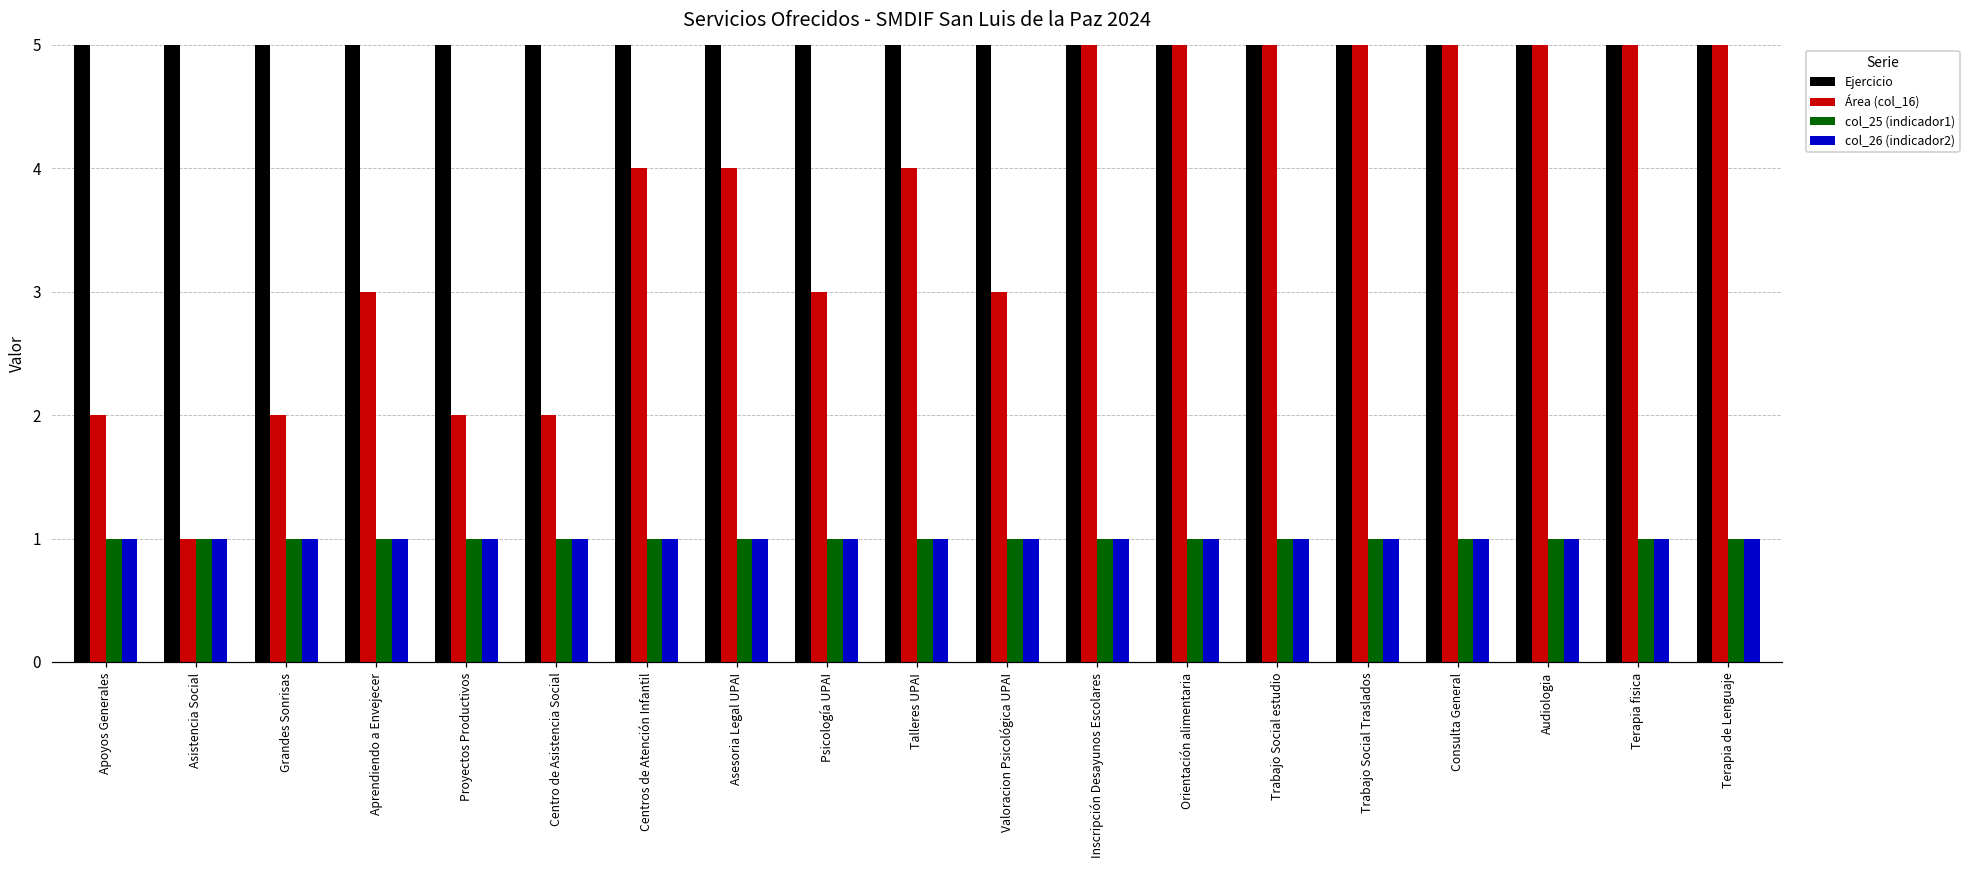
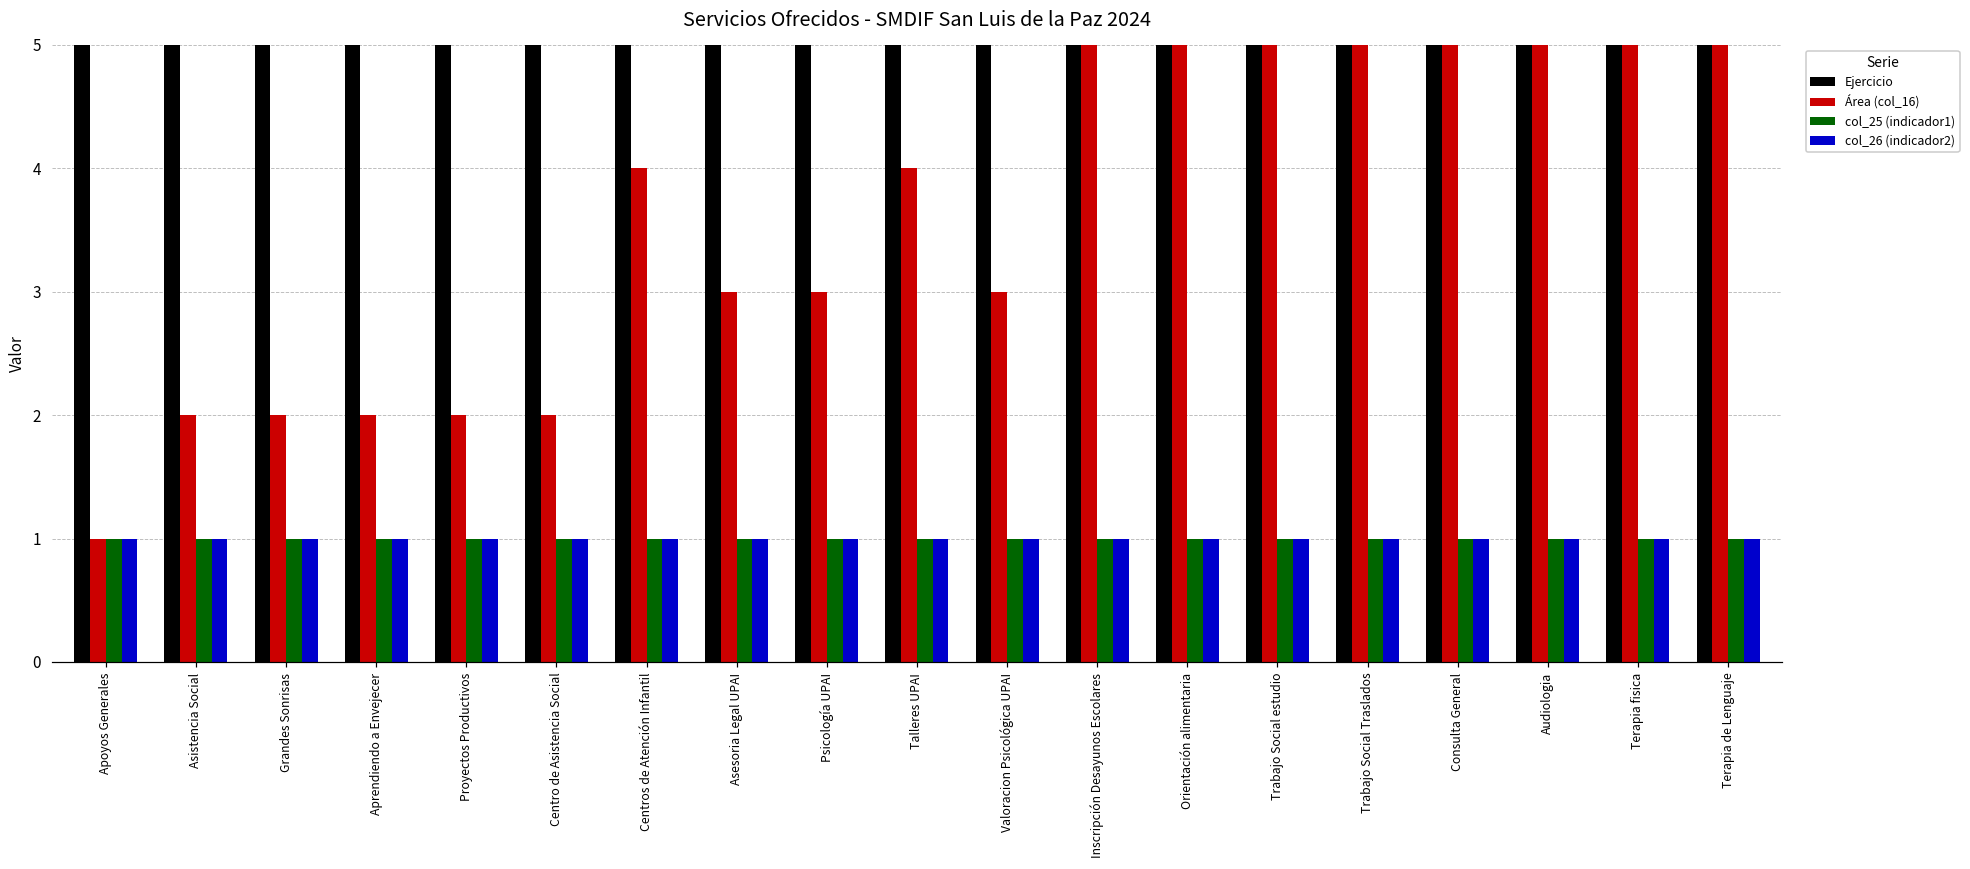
  {
    "Área (col_16)": {
-     "Apoyos Generales": 2,
-     "Asistencia Social": 1,
+     "Apoyos Generales": 1,
+     "Asistencia Social": 2,
      "Grandes Sonrisas": 2,
-     "Aprendiendo a Envejecer": 3,
+     "Aprendiendo a Envejecer": 2,
      "Proyectos Productivos": 2,
      "Centro de Asistencia Social": 2,
      "Centros de Atención Infantil": 4,
-     "Asesoria Legal UPAI": 4,
+     "Asesoria Legal UPAI": 3,
      "Psicología UPAI": 3,
      "Talleres UPAI": 4,
      "Valoracion Psicológica UPAI": 3,
      "Inscripción Desayunos Escolares": 5,
      "Orientación alimentaria": 5
    },
    "col_25 (indicador1)": {
      "Apoyos Generales": 1,
      "Asistencia Social": 1,
      "Grandes Sonrisas": 1,
      "Aprendiendo a Envejecer": 1,
      "Proyectos Productivos": 1,
      "Centro de Asistencia Social": 1,
      "Centros de Atención Infantil": 1,
      "Asesoria Legal UPAI": 1,
      "Psicología UPAI": 1,
      "Talleres UPAI": 1,
      "Valoracion Psicológica UPAI": 1,
      "Inscripción Desayunos Escolares": 1,
      "Orientación alimentaria": 1,
      "Trabajo Social estudio": 1,
      "Trabajo Social Traslados": 1,
      "Consulta General": 1,
      "Audiologia": 1,
      "Terapia fisica": 1,
      "Terapia de Lenguaje": 1
    },
    "col_26 (indicador2)": {
      "Apoyos Generales": 1,
      "Asistencia Social": 1,
      "Grandes Sonrisas": 1,
      "Aprendiendo a Envejecer": 1,
      "Proyectos Productivos": 1,
      "Centro de Asistencia Social": 1,
      "Centros de Atención Infantil": 1,
      "Asesoria Legal UPAI": 1,
      "Psicología UPAI": 1,
      "Talleres UPAI": 1,
      "Valoracion Psicológica UPAI": 1,
      "Inscripción Desayunos Escolares": 1,
      "Orientación alimentaria": 1,
      "Trabajo Social estudio": 1,
      "Trabajo Social Traslados": 1,
      "Consulta General": 1,
      "Audiologia": 1,
      "Terapia fisica": 1,
      "Terapia de Lenguaje": 1
    }
  }
